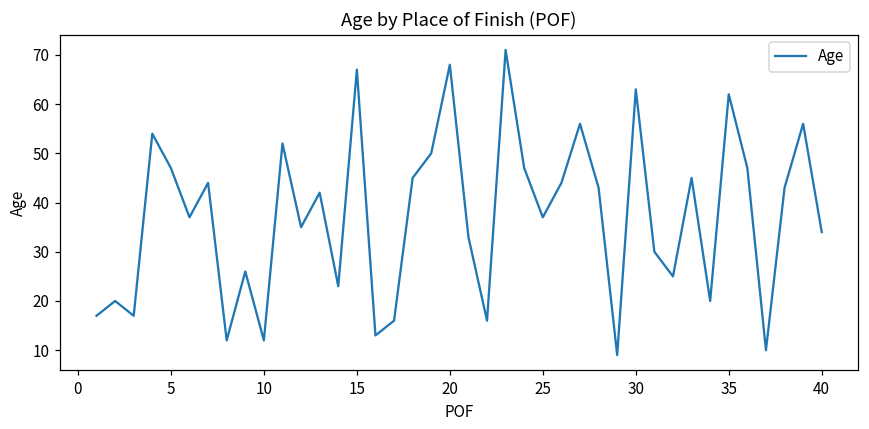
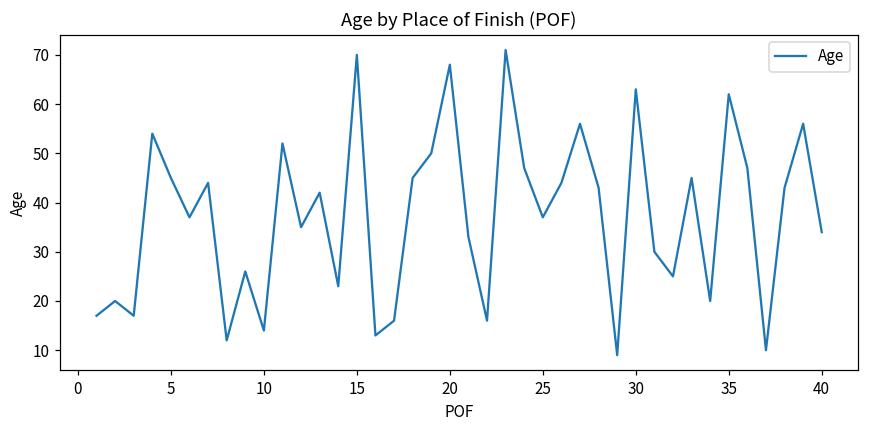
  {
-   "5": 47,
-   "10": 12,
-   "15": 67,
+   "5": 45,
+   "10": 14,
+   "15": 70,
    "20": 68,
    "25": 37,
    "30": 63,
    "35": 62,
    "40": 34
  }
